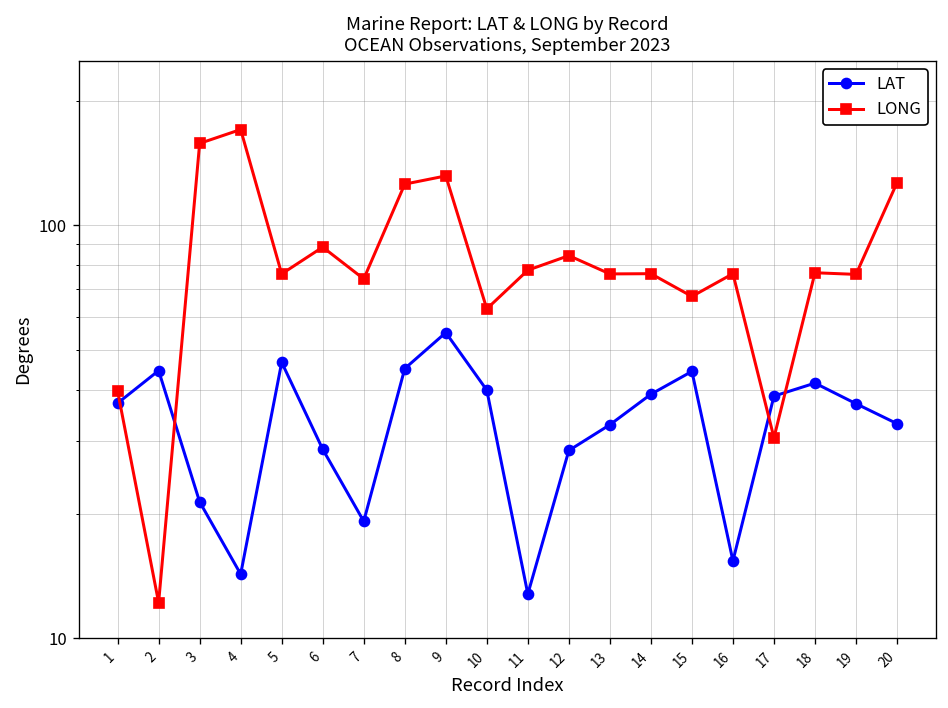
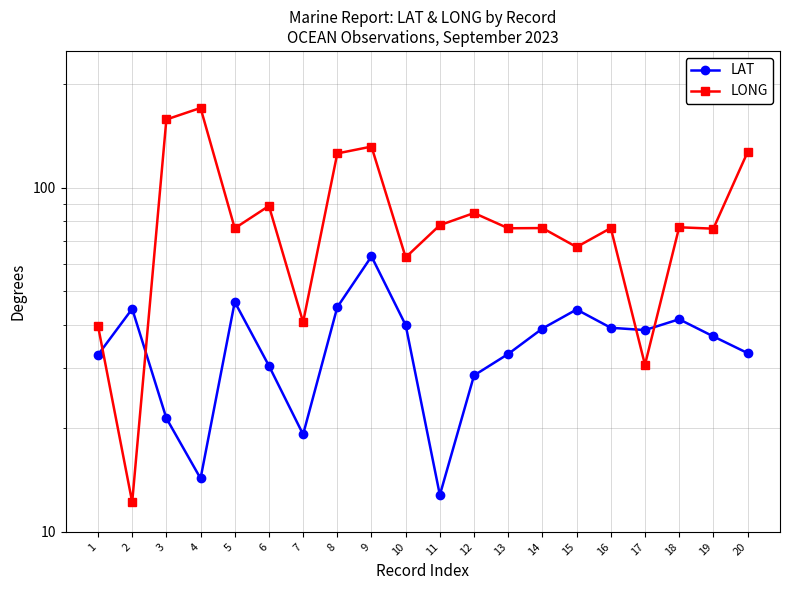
  {
    "LAT": {
-     "1": 37,
+     "1": 33,
      "2": 45,
      "3": 21,
      "4": 14.3,
      "5": 47,
-     "6": 29,
+     "6": 30,
      "7": 19,
      "8": 45,
-     "9": 55,
+     "9": 63,
      "10": 40,
      "11": 13,
      "12": 29,
      "13": 33,
      "14": 39,
      "15": 44,
-     "16": 15,
+     "16": 39,
      "17": 39,
      "18": 42,
      "19": 37,
      "20": 33
    },
    "LONG": {
      "1": 40,
      "2": 12,
      "3": 160,
      "4": 170,
      "5": 76,
      "6": 89,
-     "7": 74,
+     "7": 41,
      "8": 126,
      "9": 132,
      "10": 63,
      "11": 78,
      "12": 85,
      "13": 76,
      "14": 76,
      "15": 67,
      "16": 76,
      "17": 31,
      "18": 77,
      "19": 76,
      "20": 127
    }
  }
